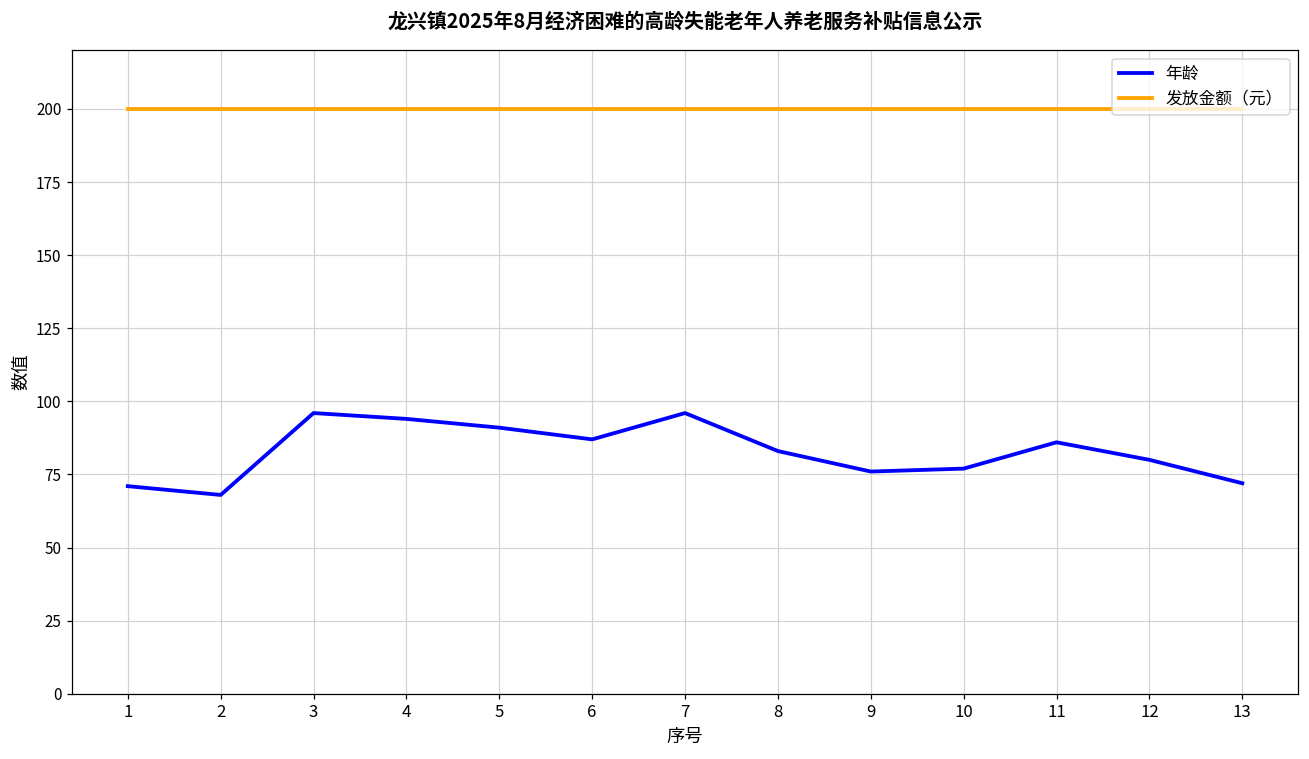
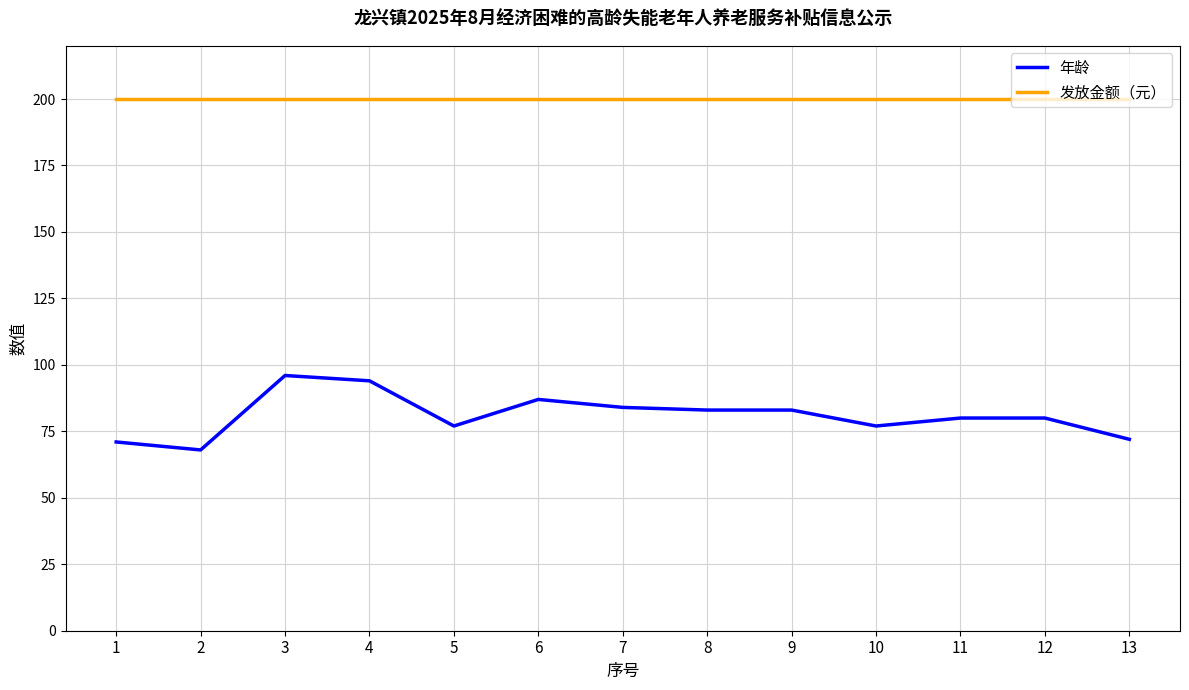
  {
    "年龄": {
      "1": 71,
      "2": 68,
      "3": 96,
      "4": 94,
-     "5": 91,
+     "5": 77,
      "6": 87,
-     "7": 96,
+     "7": 84,
      "8": 83,
-     "9": 76,
+     "9": 83,
      "10": 77,
-     "11": 86,
+     "11": 80,
      "12": 80,
      "13": 72
    },
    "发放金额（元）": {
      "1": 200,
      "2": 200,
      "3": 200,
      "4": 200,
      "5": 200,
      "6": 200,
      "7": 200,
      "8": 200,
      "9": 200,
      "10": 200,
      "11": 200
    }
  }
